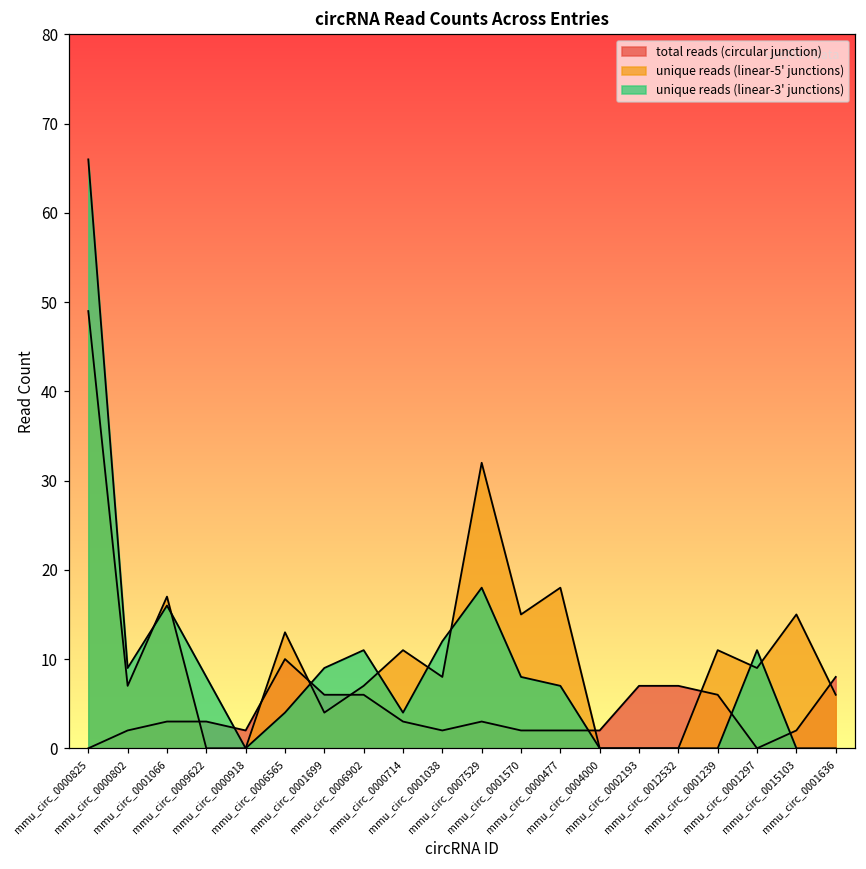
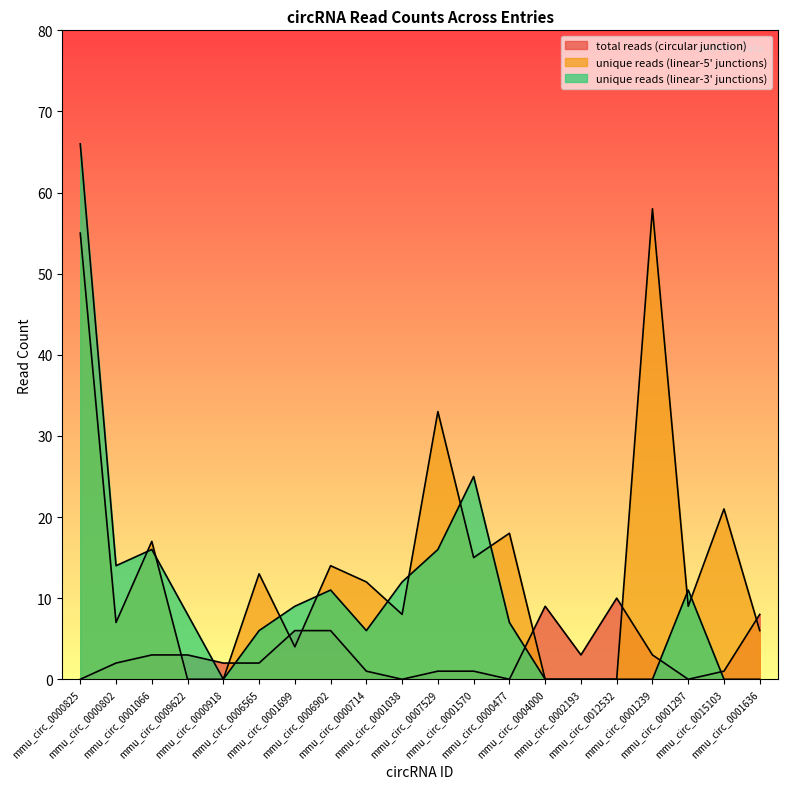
  {
    "total reads (circular junction)": {
      "mmu_circ_0000825": 0,
      "mmu_circ_0000802": 2,
      "mmu_circ_0001066": 3,
      "mmu_circ_0009622": 3,
      "mmu_circ_0000918": 2,
-     "mmu_circ_0006565": 10,
+     "mmu_circ_0006565": 2,
      "mmu_circ_0001699": 6,
      "mmu_circ_0006902": 6,
-     "mmu_circ_0000714": 3,
-     "mmu_circ_0001038": 2,
-     "mmu_circ_0007529": 3,
-     "mmu_circ_0001570": 2,
-     "mmu_circ_0000477": 2,
-     "mmu_circ_0004000": 2,
-     "mmu_circ_0002193": 7,
-     "mmu_circ_0012532": 7,
-     "mmu_circ_0001239": 6,
+     "mmu_circ_0000714": 1,
+     "mmu_circ_0001038": 0,
+     "mmu_circ_0007529": 1,
+     "mmu_circ_0001570": 1,
+     "mmu_circ_0000477": 0,
+     "mmu_circ_0004000": 9,
+     "mmu_circ_0002193": 3,
+     "mmu_circ_0012532": 10,
+     "mmu_circ_0001239": 3,
      "mmu_circ_0001297": 0,
-     "mmu_circ_0015103": 2,
+     "mmu_circ_0015103": 1,
      "mmu_circ_0001636": 8
    },
    "unique reads (linear-5' junctions)": {
-     "mmu_circ_0000825": 49,
+     "mmu_circ_0000825": 55,
      "mmu_circ_0000802": 7,
      "mmu_circ_0001066": 17,
      "mmu_circ_0009622": 0,
      "mmu_circ_0006565": 13,
      "mmu_circ_0001699": 4,
-     "mmu_circ_0006902": 7,
-     "mmu_circ_0000714": 11,
+     "mmu_circ_0006902": 14,
+     "mmu_circ_0000714": 12,
      "mmu_circ_0001038": 8,
-     "mmu_circ_0007529": 32,
+     "mmu_circ_0007529": 33,
      "mmu_circ_0001570": 15,
      "mmu_circ_0000477": 18,
-     "mmu_circ_0001239": 11,
+     "mmu_circ_0001239": 58,
      "mmu_circ_0001297": 9,
-     "mmu_circ_0015103": 15,
+     "mmu_circ_0015103": 21,
      "mmu_circ_0001636": 6
    },
    "unique reads (linear-3' junctions)": {
      "mmu_circ_0000825": 66,
-     "mmu_circ_0000802": 9,
+     "mmu_circ_0000802": 14,
      "mmu_circ_0001066": 16,
      "mmu_circ_0009622": 8,
-     "mmu_circ_0006565": 4,
+     "mmu_circ_0006565": 6,
      "mmu_circ_0001699": 9,
      "mmu_circ_0006902": 11,
-     "mmu_circ_0000714": 4,
+     "mmu_circ_0000714": 6,
      "mmu_circ_0001038": 12,
-     "mmu_circ_0007529": 18,
-     "mmu_circ_0001570": 8,
+     "mmu_circ_0007529": 16,
+     "mmu_circ_0001570": 25,
      "mmu_circ_0000477": 7,
      "mmu_circ_0001239": 0,
      "mmu_circ_0001297": 11,
      "mmu_circ_0015103": 0,
      "mmu_circ_0001636": 0
    }
  }
